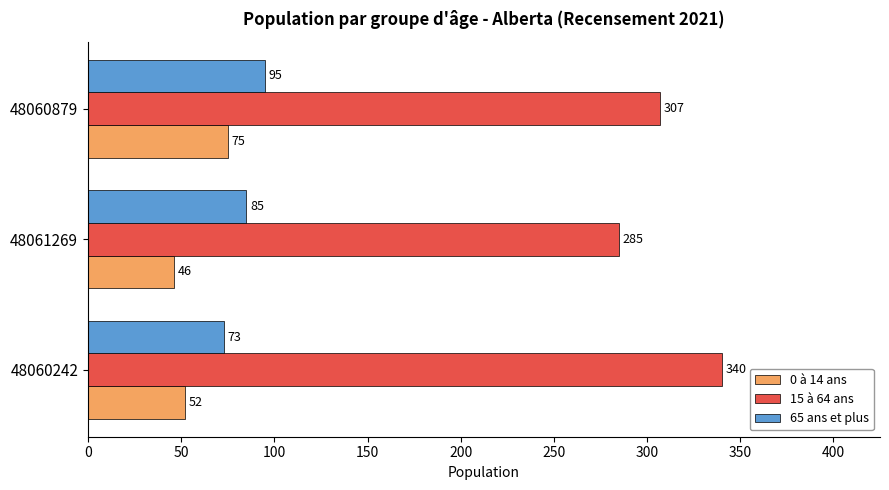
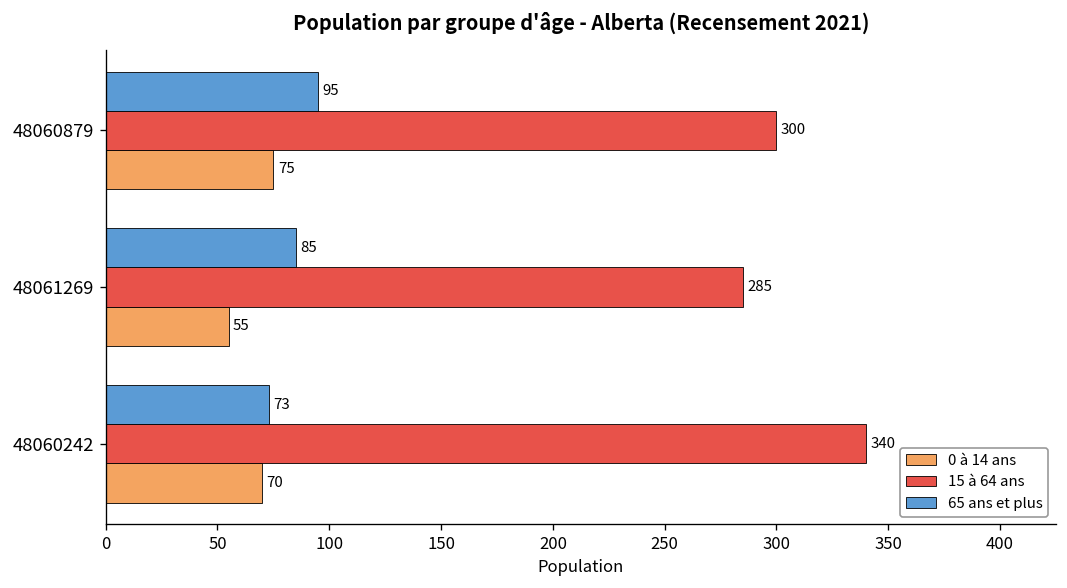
  {
    "0 à 14 ans": {
      "48060879": 75,
-     "48061269": 46,
-     "48060242": 52
+     "48061269": 55,
+     "48060242": 70
    },
    "15 à 64 ans": {
-     "48060879": 307,
+     "48060879": 300,
      "48061269": 285,
      "48060242": 340
    },
    "65 ans et plus": {
      "48060879": 95,
      "48061269": 85,
      "48060242": 73
    }
  }
